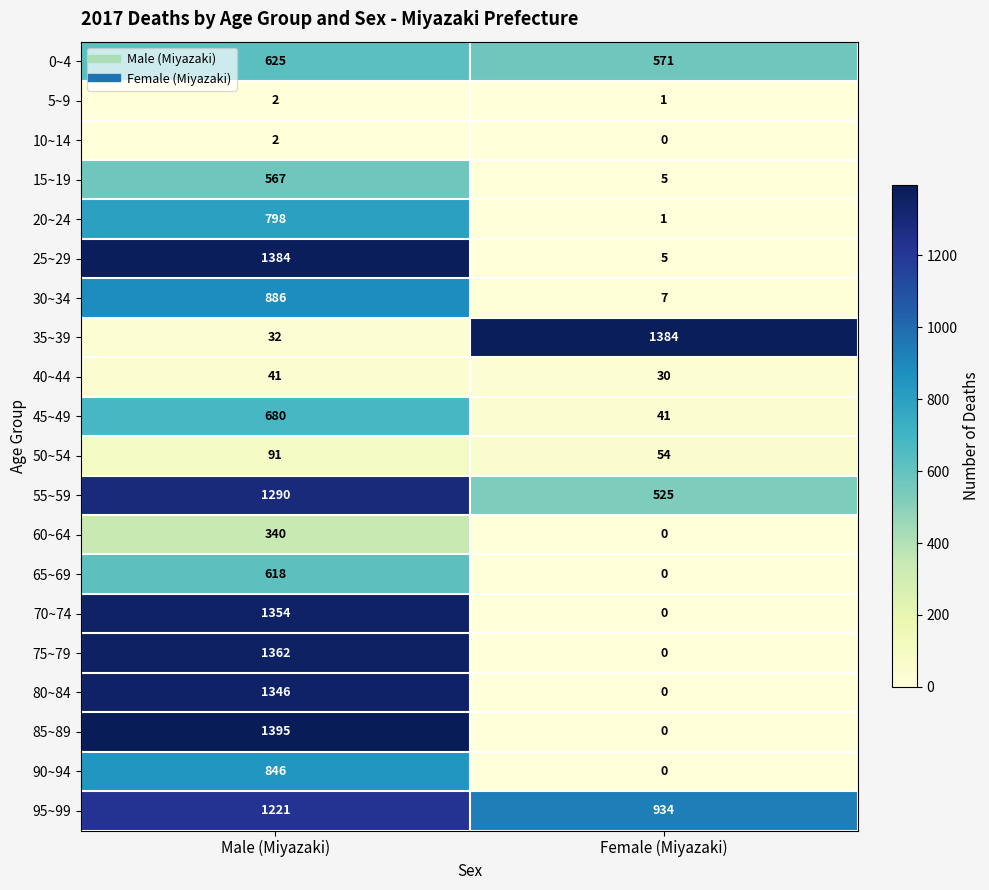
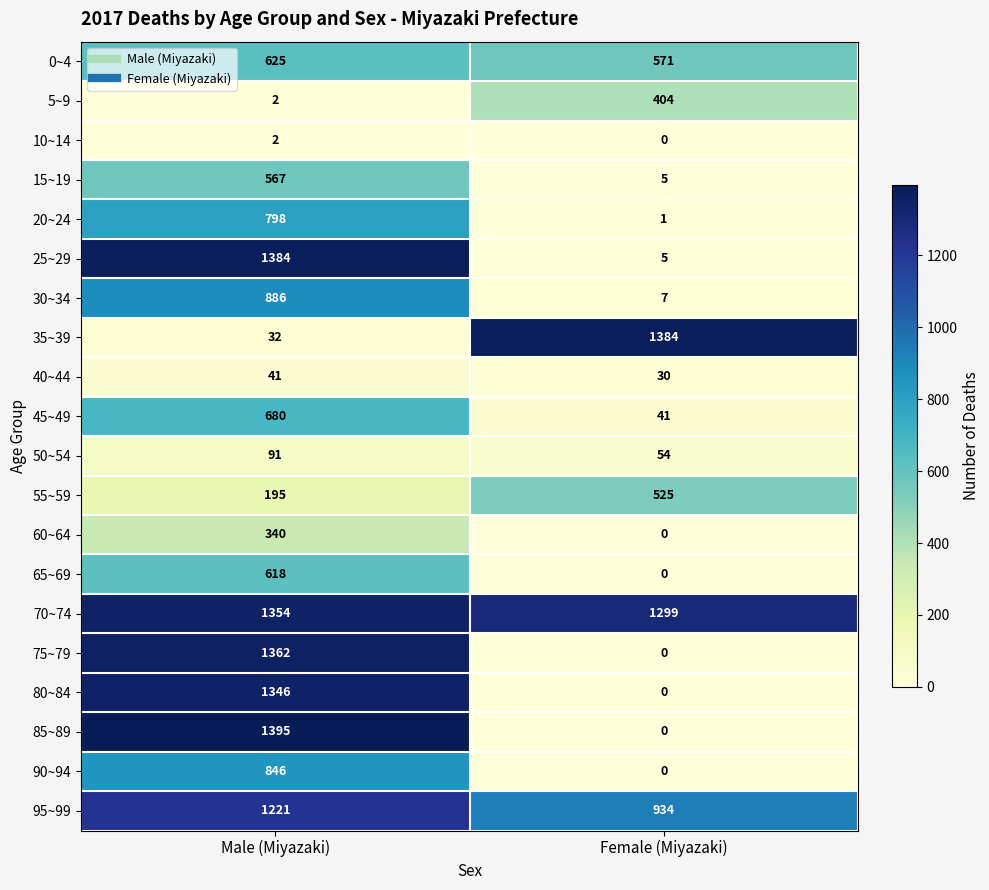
  {
    "0~4": {
      "Male (Miyazaki)": 625,
      "Female (Miyazaki)": 571
    },
    "5~9": {
      "Male (Miyazaki)": 2,
-     "Female (Miyazaki)": 1
+     "Female (Miyazaki)": 404
    },
    "10~14": {
      "Male (Miyazaki)": 2,
      "Female (Miyazaki)": 0
    },
    "15~19": {
      "Male (Miyazaki)": 567,
      "Female (Miyazaki)": 5
    },
    "20~24": {
      "Male (Miyazaki)": 798,
      "Female (Miyazaki)": 1
    },
    "25~29": {
      "Male (Miyazaki)": 1384,
      "Female (Miyazaki)": 5
    },
    "30~34": {
      "Male (Miyazaki)": 886,
      "Female (Miyazaki)": 7
    },
    "35~39": {
      "Male (Miyazaki)": 32,
      "Female (Miyazaki)": 1384
    },
    "40~44": {
      "Male (Miyazaki)": 41,
      "Female (Miyazaki)": 30
    },
    "45~49": {
      "Male (Miyazaki)": 680,
      "Female (Miyazaki)": 41
    },
    "50~54": {
      "Male (Miyazaki)": 91,
      "Female (Miyazaki)": 54
    },
    "55~59": {
-     "Male (Miyazaki)": 1290,
+     "Male (Miyazaki)": 195,
      "Female (Miyazaki)": 525
    },
    "60~64": {
      "Male (Miyazaki)": 340,
      "Female (Miyazaki)": 0
    },
    "65~69": {
      "Male (Miyazaki)": 618,
      "Female (Miyazaki)": 0
    },
    "70~74": {
      "Male (Miyazaki)": 1354,
-     "Female (Miyazaki)": 0
+     "Female (Miyazaki)": 1299
    },
    "75~79": {
      "Male (Miyazaki)": 1362,
      "Female (Miyazaki)": 0
    },
    "80~84": {
      "Male (Miyazaki)": 1346,
      "Female (Miyazaki)": 0
    },
    "85~89": {
      "Male (Miyazaki)": 1395,
      "Female (Miyazaki)": 0
    },
    "90~94": {
      "Male (Miyazaki)": 846,
      "Female (Miyazaki)": 0
    },
    "95~99": {
      "Male (Miyazaki)": 1221,
      "Female (Miyazaki)": 934
    }
  }
